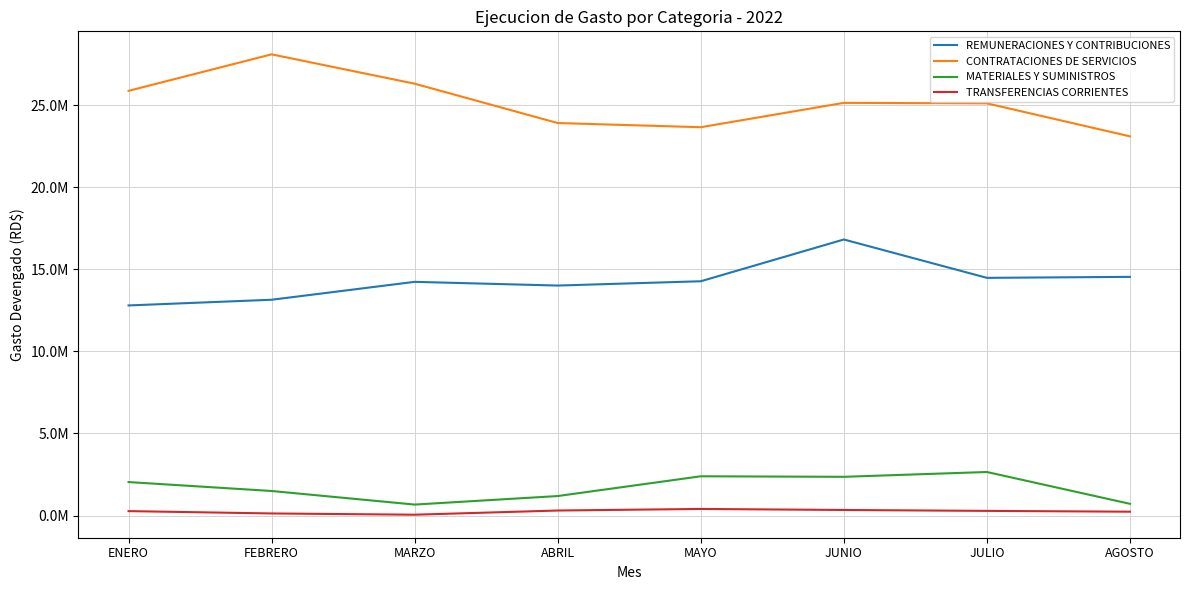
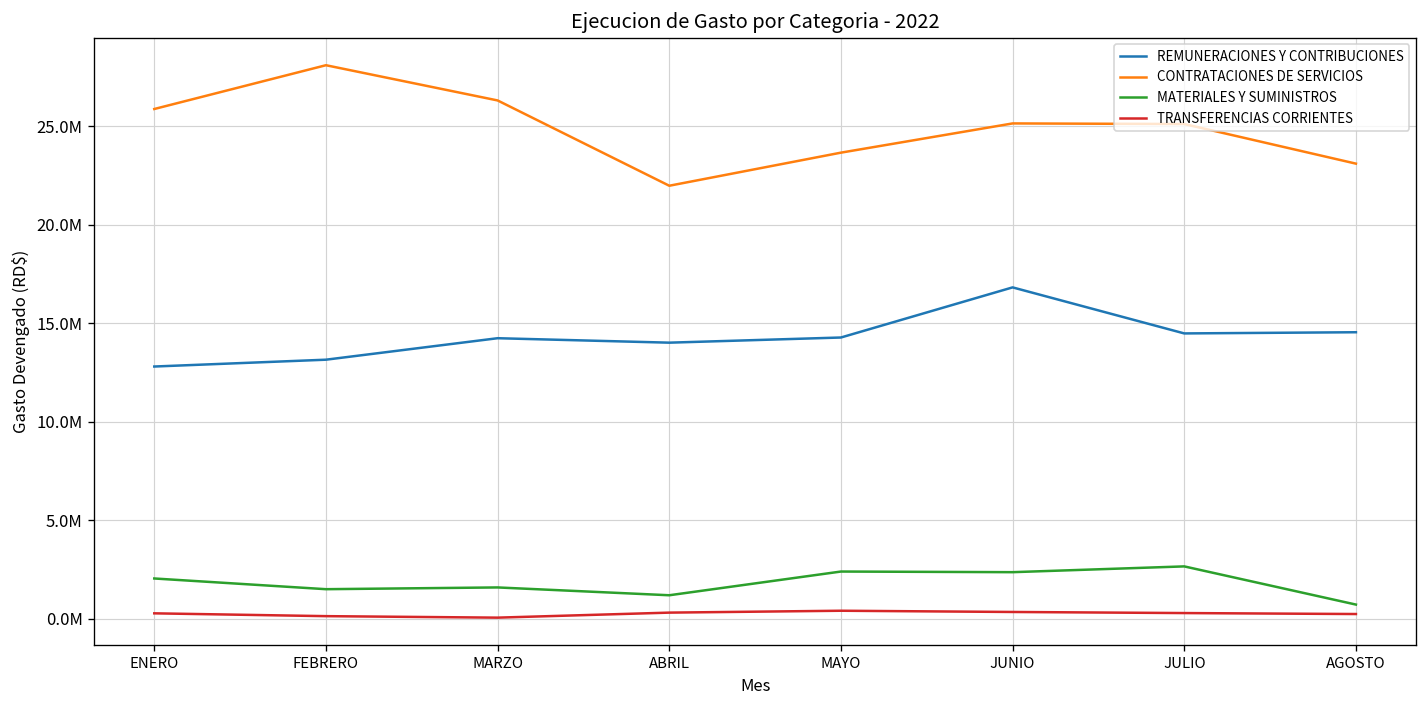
  {
    "REMUNERACIONES Y CONTRIBUCIONES": {
      "ENERO": 12800000,
      "FEBRERO": 13100000,
      "MARZO": 14200000,
      "ABRIL": 14000000,
      "MAYO": 14300000,
      "JUNIO": 16800000,
      "JULIO": 14500000,
      "AGOSTO": 14500000
    },
    "CONTRATACIONES DE SERVICIOS": {
      "ENERO": 25900000,
      "FEBRERO": 28100000,
      "MARZO": 26300000,
-     "ABRIL": 23900000,
+     "ABRIL": 22000000,
      "MAYO": 23600000,
      "JUNIO": 25100000,
      "JULIO": 25100000,
      "AGOSTO": 23100000
    },
    "MATERIALES Y SUMINISTROS": {
      "ENERO": 2000000,
      "FEBRERO": 1500000,
-     "MARZO": 700000,
+     "MARZO": 1600000,
      "ABRIL": 1200000,
      "MAYO": 2400000,
      "JUNIO": 2400000,
      "JULIO": 2700000,
      "AGOSTO": 700000
    },
    "TRANSFERENCIAS CORRIENTES": {
      "ENERO": 300000,
      "FEBRERO": 100000,
      "MARZO": 100000,
      "ABRIL": 300000,
      "MAYO": 400000,
      "JUNIO": 300000,
      "JULIO": 300000,
      "AGOSTO": 200000
    }
  }
